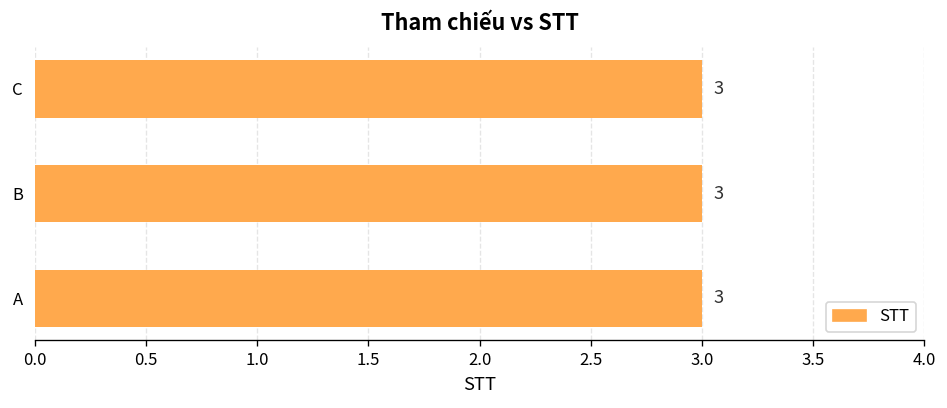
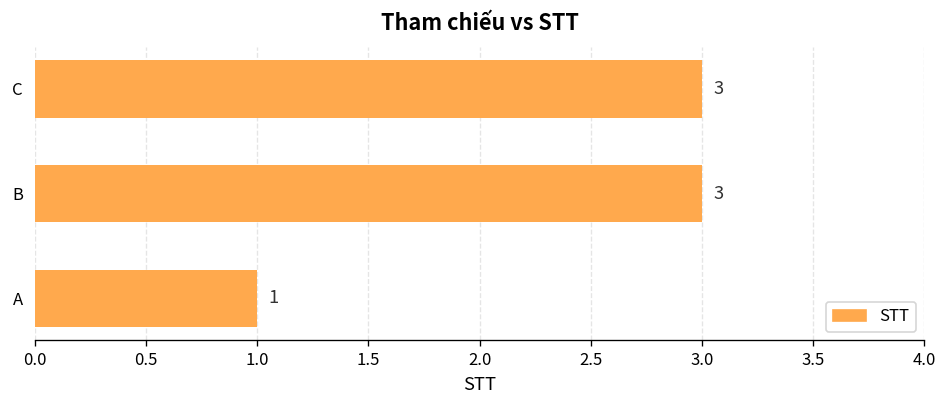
  {
    "C": 3,
    "B": 3,
-   "A": 3
+   "A": 1
  }
